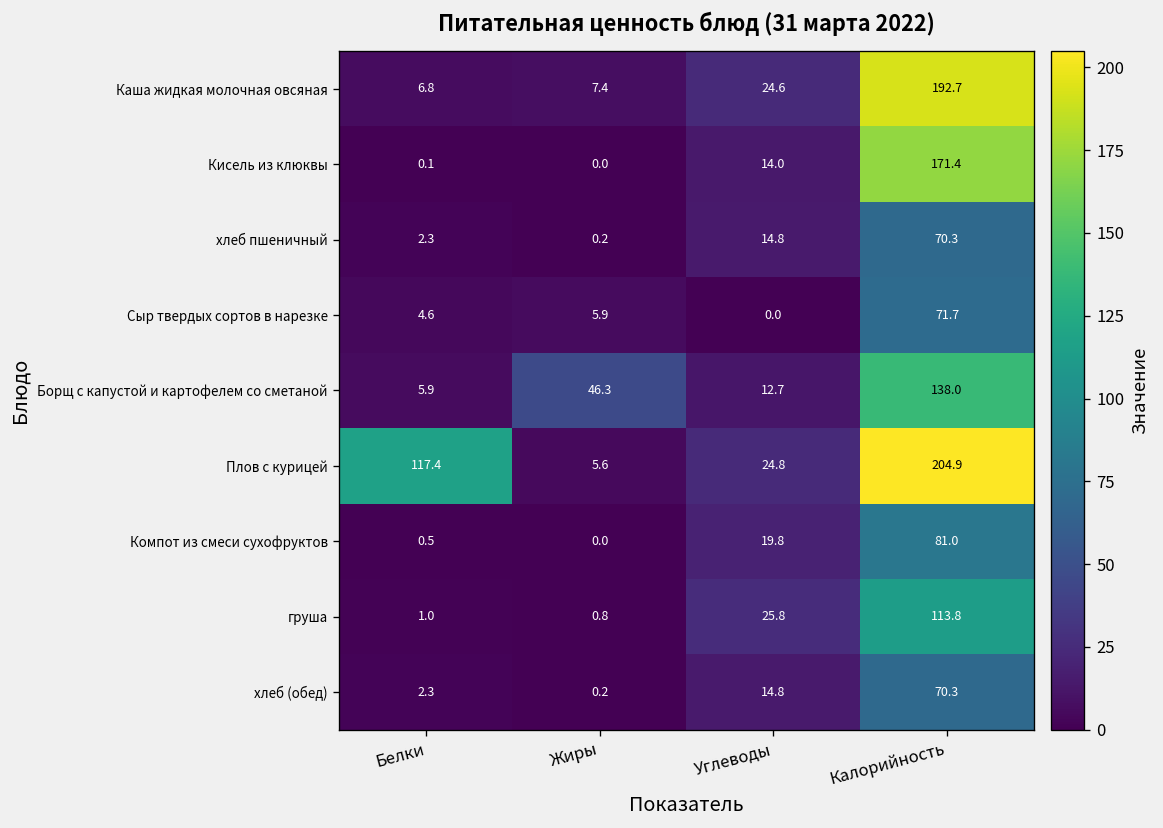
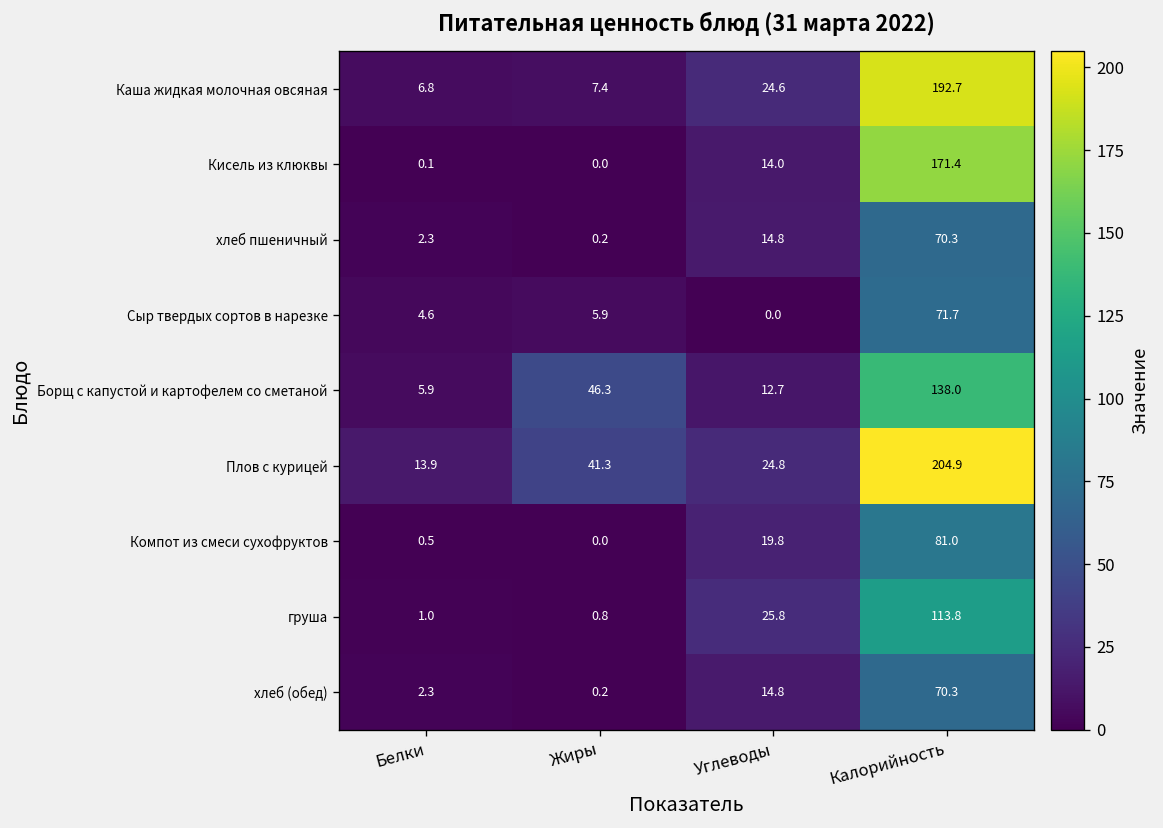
  {
    "Каша жидкая молочная овсяная": {
      "Белки": 6.8,
      "Жиры": 7.4,
      "Углеводы": 24.6,
      "Калорийность": 192.7
    },
    "Кисель из клюквы": {
      "Белки": 0.1,
      "Жиры": 0.0,
      "Углеводы": 14.0,
      "Калорийность": 171.4
    },
    "хлеб пшеничный": {
      "Белки": 2.3,
      "Жиры": 0.2,
      "Углеводы": 14.8,
      "Калорийность": 70.3
    },
    "Сыр твердых сортов в нарезке": {
      "Белки": 4.6,
      "Жиры": 5.9,
      "Углеводы": 0.0,
      "Калорийность": 71.7
    },
    "Борщ с капустой и картофелем со сметаной": {
      "Белки": 5.9,
      "Жиры": 46.3,
      "Углеводы": 12.7,
      "Калорийность": 138.0
    },
    "Плов с курицей": {
-     "Белки": 117.4,
-     "Жиры": 5.6,
+     "Белки": 13.9,
+     "Жиры": 41.3,
      "Углеводы": 24.8,
      "Калорийность": 204.9
    },
    "Компот из смеси сухофруктов": {
      "Белки": 0.5,
      "Жиры": 0.0,
      "Углеводы": 19.8,
      "Калорийность": 81.0
    },
    "груша": {
      "Белки": 1.0,
      "Жиры": 0.8,
      "Углеводы": 25.8,
      "Калорийность": 113.8
    },
    "хлеб (обед)": {
      "Белки": 2.3,
      "Жиры": 0.2,
      "Углеводы": 14.8,
      "Калорийность": 70.3
    }
  }
